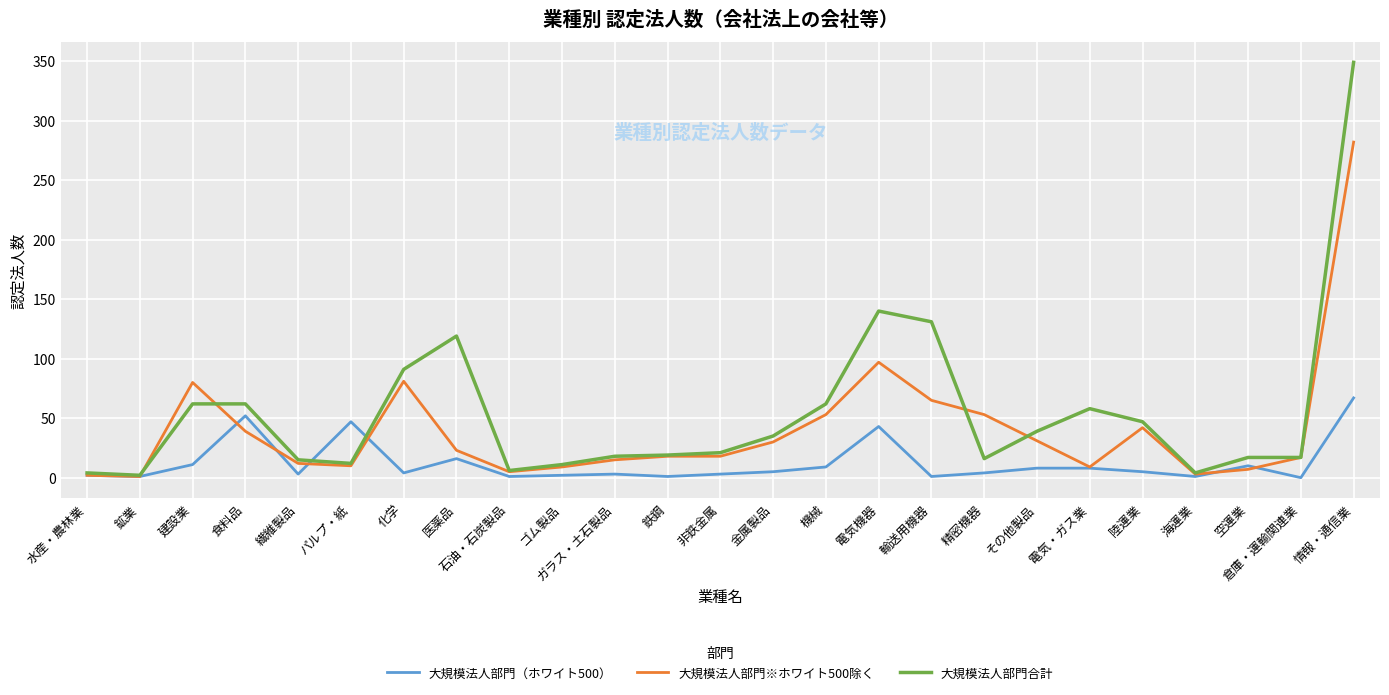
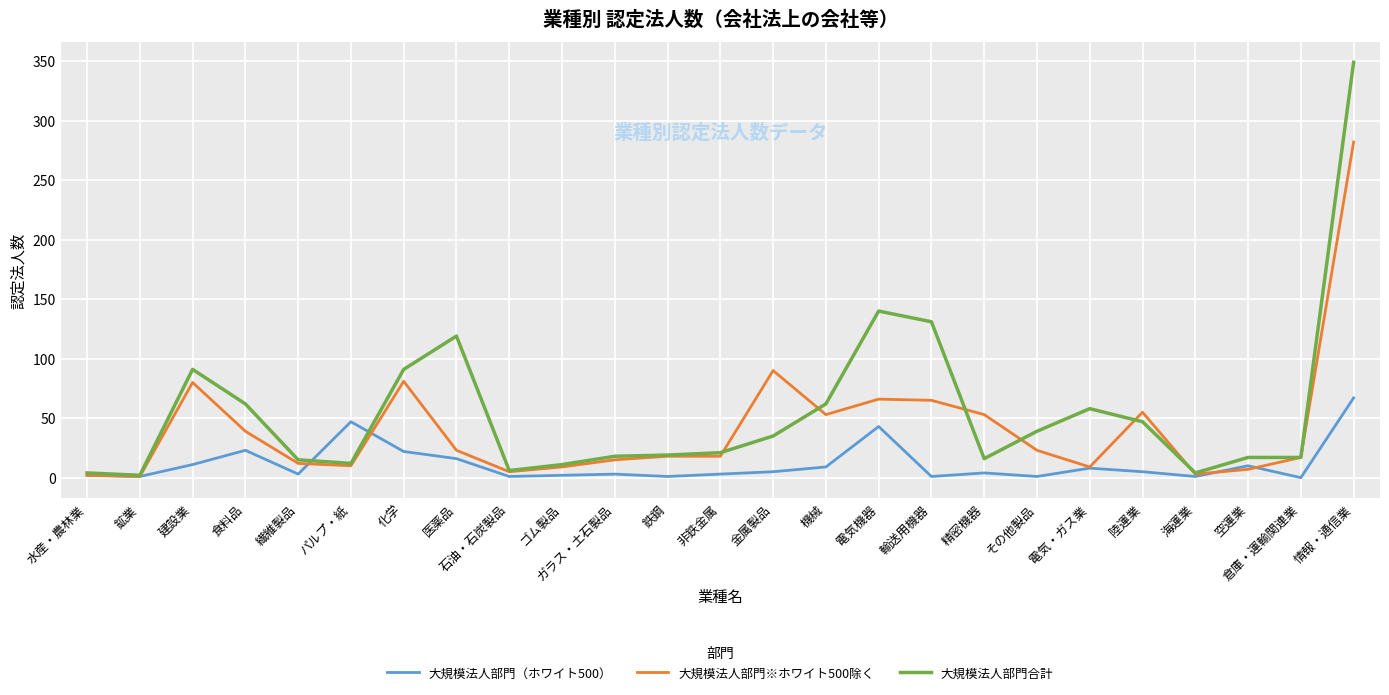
  {
    "大規模法人部門（ホワイト500）": {
      "建設業": 11,
-     "食料品": 52,
+     "食料品": 23,
      "繊維製品": 3,
      "パルプ・紙": 47,
-     "化学": 4,
+     "化学": 22,
      "医薬品": 16,
      "石油・石炭製品": 1,
      "ゴム製品": 2,
      "ガラス・土石製品": 3,
      "鉄鋼": 1,
      "非鉄金属": 3,
      "金属製品": 5,
      "機械": 9,
      "電気機器": 43,
      "輸送用機器": 1,
      "精密機器": 4,
-     "その他製品": 8,
+     "その他製品": 1,
      "陸運業": 5,
      "空運業": 10,
      "倉庫・運輸関連業": 0,
      "情報・通信業": 67
    },
    "大規模法人部門※ホワイト500除く": {
      "建設業": 80,
      "食料品": 39,
      "繊維製品": 12,
      "化学": 81,
      "医薬品": 23,
      "ガラス・土石製品": 15,
      "非鉄金属": 18,
-     "金属製品": 30,
+     "金属製品": 90,
      "機械": 53,
-     "電気機器": 97,
+     "電気機器": 66,
      "輸送用機器": 65,
      "精密機器": 53,
-     "その他製品": 31,
-     "陸運業": 42,
+     "その他製品": 23,
+     "陸運業": 55,
      "空運業": 7,
      "情報・通信業": 282
    },
    "大規模法人部門合計": {
-     "建設業": 62,
+     "建設業": 91,
      "食料品": 62,
      "繊維製品": 15,
      "化学": 91,
      "医薬品": 119,
      "ガラス・土石製品": 18,
      "非鉄金属": 21,
      "金属製品": 35,
      "機械": 62,
      "電気機器": 140,
      "輸送用機器": 131,
      "精密機器": 16,
      "その他製品": 39,
      "電気・ガス業": 58,
      "陸運業": 47,
      "空運業": 17,
      "情報・通信業": 349
    }
  }
